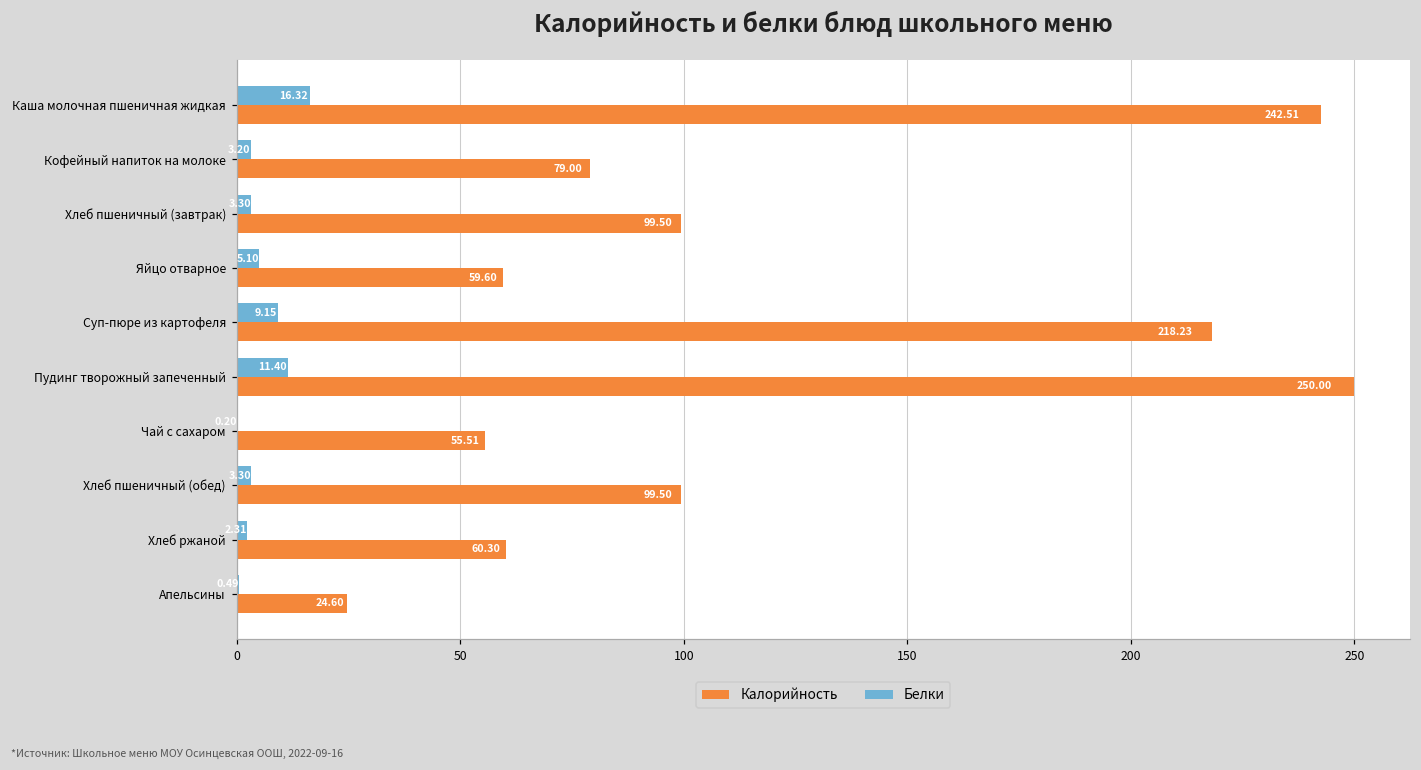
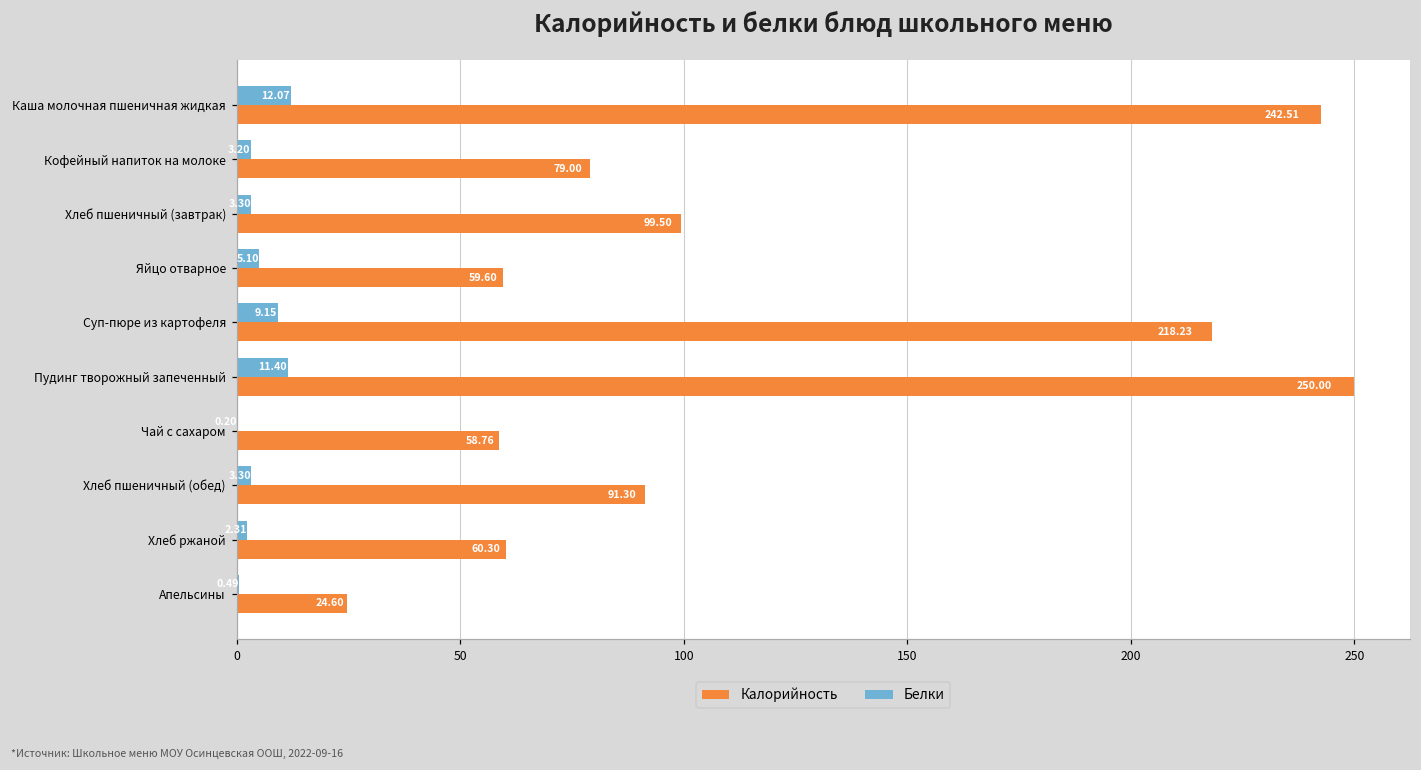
  {
    "Калорийность": {
      "Каша молочная пшеничная жидкая": 242.51,
      "Кофейный напиток на молоке": 79.00,
      "Хлеб пшеничный (завтрак)": 99.50,
      "Яйцо отварное": 59.60,
      "Суп-пюре из картофеля": 218.23,
      "Пудинг творожный запеченный": 250.00,
-     "Чай с сахаром": 55.51,
-     "Хлеб пшеничный (обед)": 99.50,
+     "Чай с сахаром": 58.76,
+     "Хлеб пшеничный (обед)": 91.30,
      "Хлеб ржаной": 60.30,
      "Апельсины": 24.60
    },
    "Белки": {
-     "Каша молочная пшеничная жидкая": 16.32,
+     "Каша молочная пшеничная жидкая": 12.07,
      "Кофейный напиток на молоке": 3.20,
      "Хлеб пшеничный (завтрак)": 3.30,
      "Яйцо отварное": 5.10,
      "Суп-пюре из картофеля": 9.15,
      "Пудинг творожный запеченный": 11.40,
      "Хлеб пшеничный (обед)": 3.30
    }
  }
